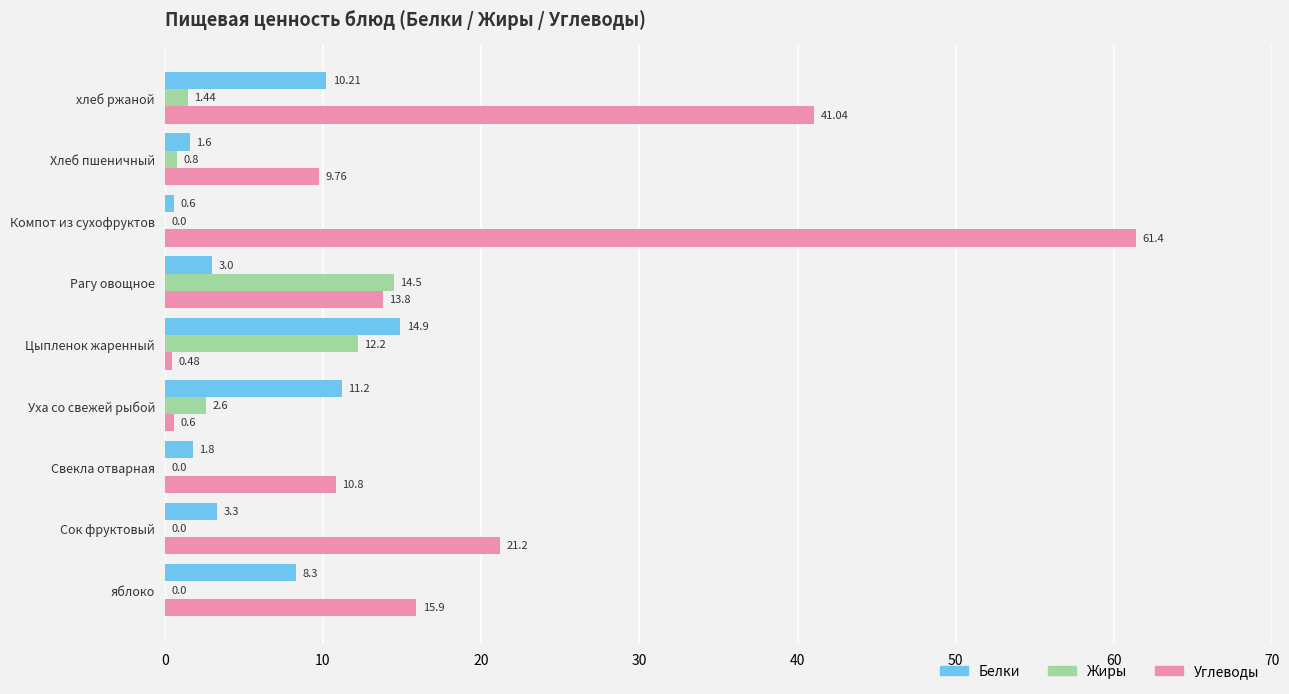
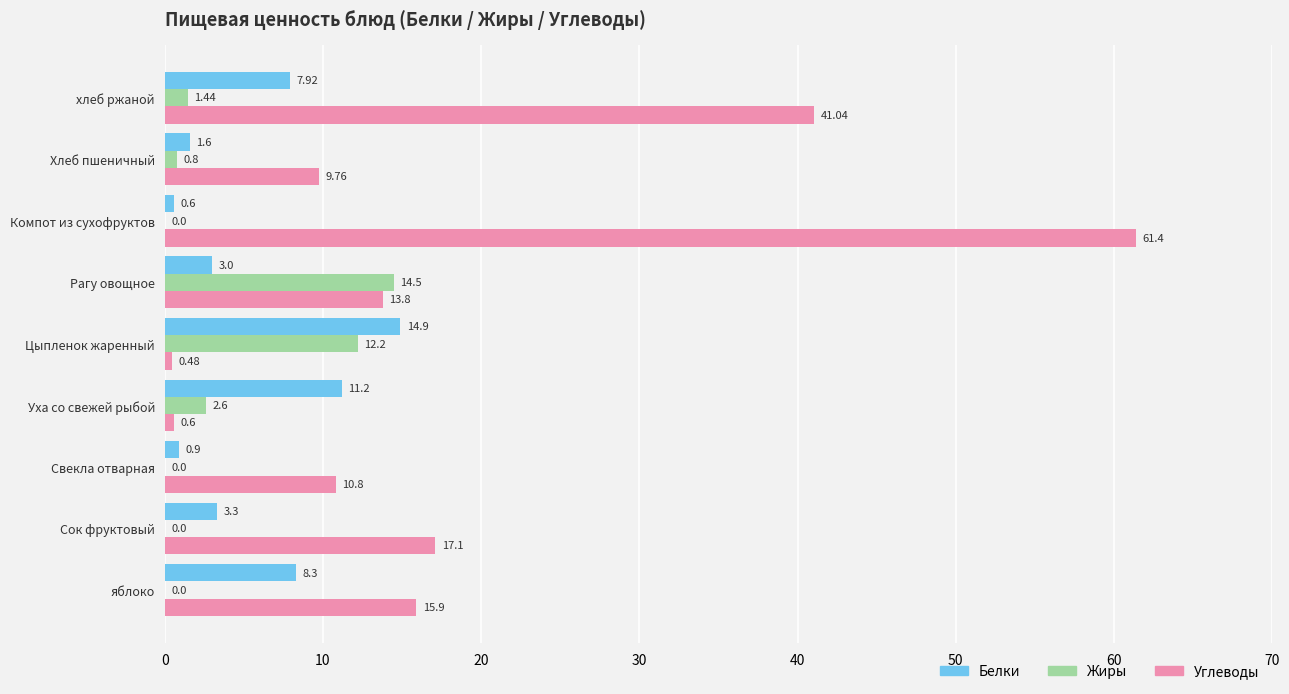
  {
    "Белки": {
-     "хлеб ржаной": 10.21,
+     "хлеб ржаной": 7.92,
      "Хлеб пшеничный": 1.6,
      "Компот из сухофруктов": 0.6,
      "Рагу овощное": 3.0,
      "Цыпленок жаренный": 14.9,
      "Уха со свежей рыбой": 11.2,
-     "Свекла отварная": 1.8,
+     "Свекла отварная": 0.9,
      "Сок фруктовый": 3.3,
      "яблоко": 8.3
    },
    "Жиры": {
      "хлеб ржаной": 1.44,
      "Хлеб пшеничный": 0.8,
      "Компот из сухофруктов": 0.0,
      "Рагу овощное": 14.5,
      "Цыпленок жаренный": 12.2,
      "Уха со свежей рыбой": 2.6,
      "Свекла отварная": 0.0,
      "Сок фруктовый": 0.0,
      "яблоко": 0.0
    },
    "Углеводы": {
      "хлеб ржаной": 41.04,
      "Хлеб пшеничный": 9.76,
      "Компот из сухофруктов": 61.4,
      "Рагу овощное": 13.8,
      "Цыпленок жаренный": 0.48,
      "Уха со свежей рыбой": 0.6,
      "Свекла отварная": 10.8,
-     "Сок фруктовый": 21.2,
+     "Сок фруктовый": 17.1,
      "яблоко": 15.9
    }
  }
